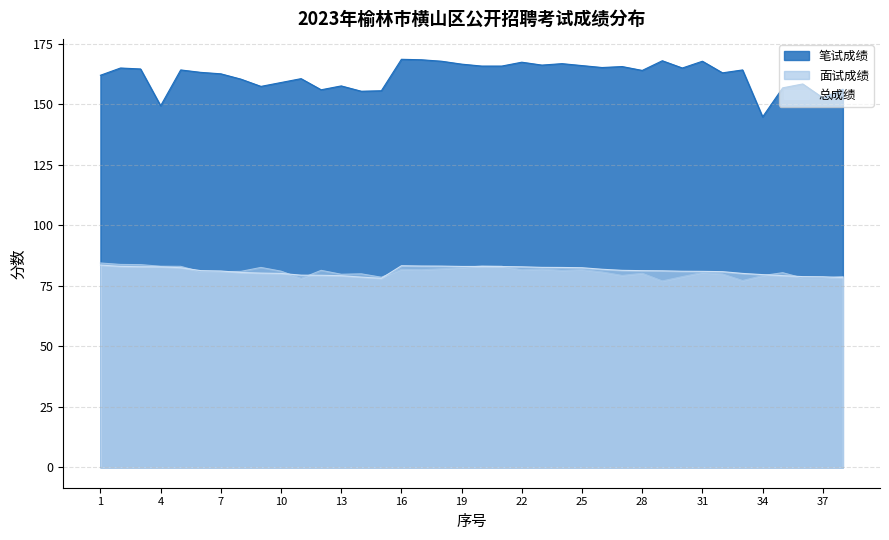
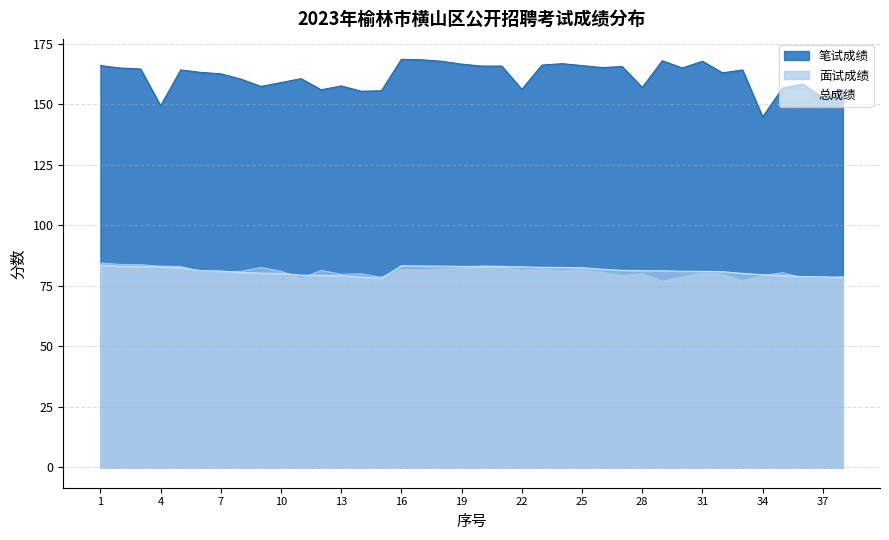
  {
    "笔试成绩": {
-     "1": 162,
+     "1": 166,
      "4": 149,
      "7": 163,
      "10": 159,
      "13": 158,
      "16": 169,
      "19": 167,
-     "22": 167,
+     "22": 156,
      "25": 166,
-     "28": 164,
+     "28": 157,
      "31": 168,
      "34": 145
    }
  }
